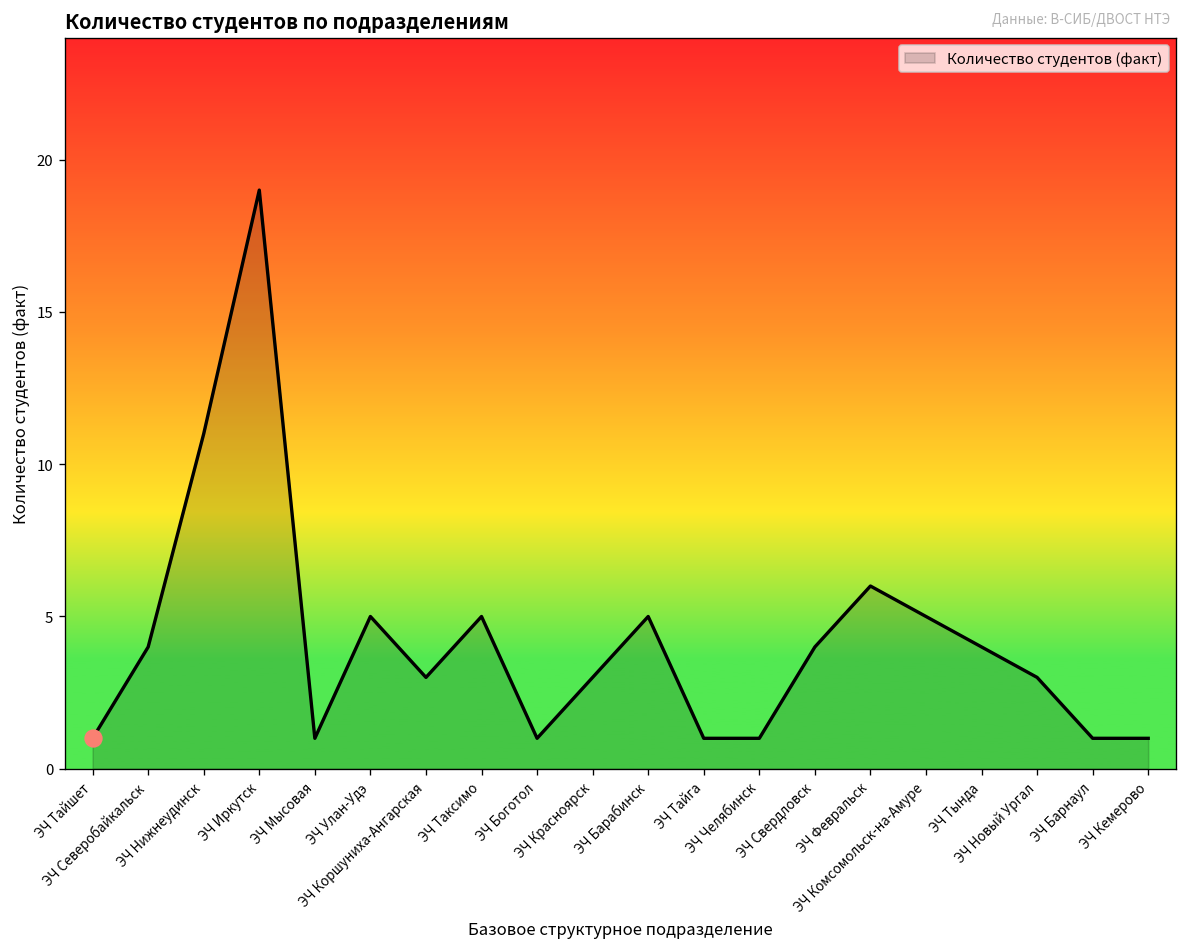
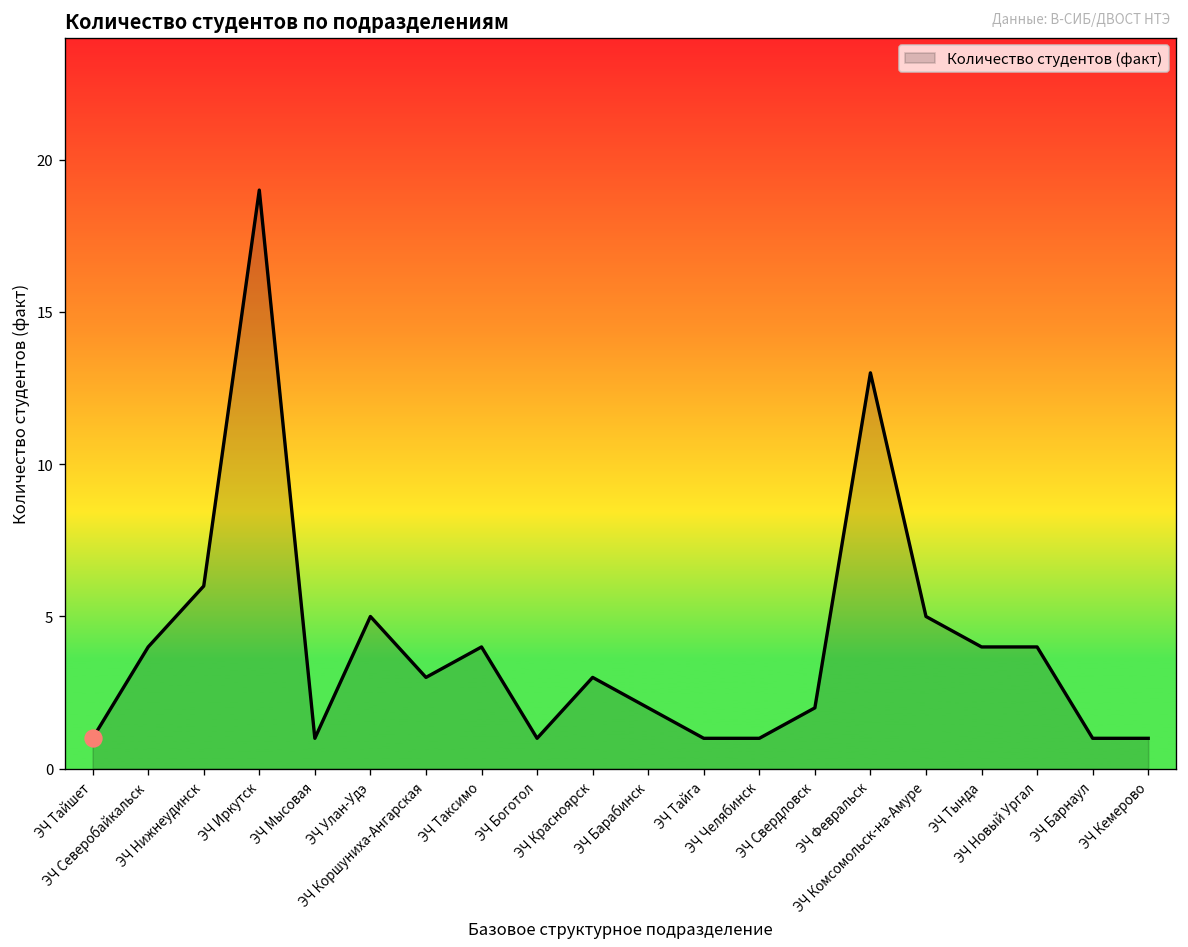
  {
    "Количество студентов (факт)": {
      "ЭЧ Северобайкальск": 4,
-     "ЭЧ Нижнеудинск": 11,
+     "ЭЧ Нижнеудинск": 6,
      "ЭЧ Иркутск": 19,
      "ЭЧ Мысовая": 1,
      "ЭЧ Улан-Удэ": 5,
      "ЭЧ Коршуниха-Ангарская": 3,
-     "ЭЧ Таксимо": 5,
+     "ЭЧ Таксимо": 4,
      "ЭЧ Боготол": 1,
      "ЭЧ Красноярск": 3,
-     "ЭЧ Барабинск": 5,
+     "ЭЧ Барабинск": 2,
      "ЭЧ Тайга": 1,
      "ЭЧ Челябинск": 1,
-     "ЭЧ Свердловск": 4,
-     "ЭЧ Февральск": 6,
+     "ЭЧ Свердловск": 2,
+     "ЭЧ Февральск": 13,
      "ЭЧ Комсомольск-на-Амуре": 5,
      "ЭЧ Тында": 4,
-     "ЭЧ Новый Ургал": 3,
+     "ЭЧ Новый Ургал": 4,
      "ЭЧ Барнаул": 1,
      "ЭЧ Кемерово": 1
    }
  }
